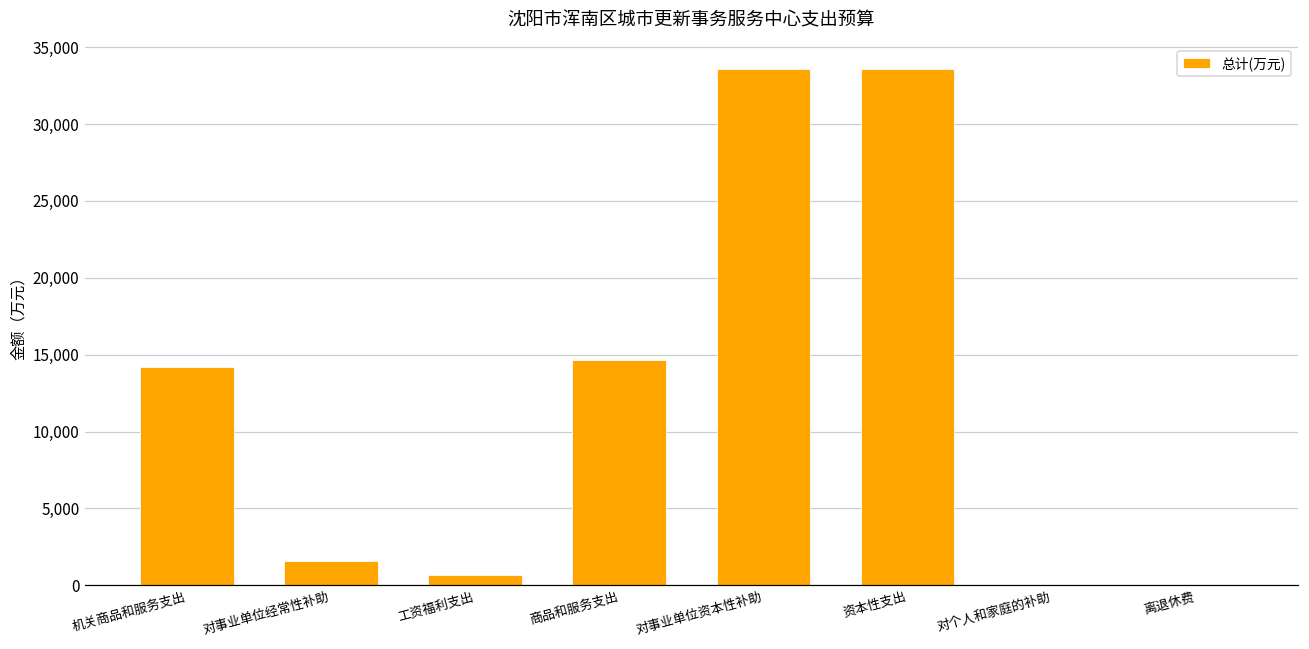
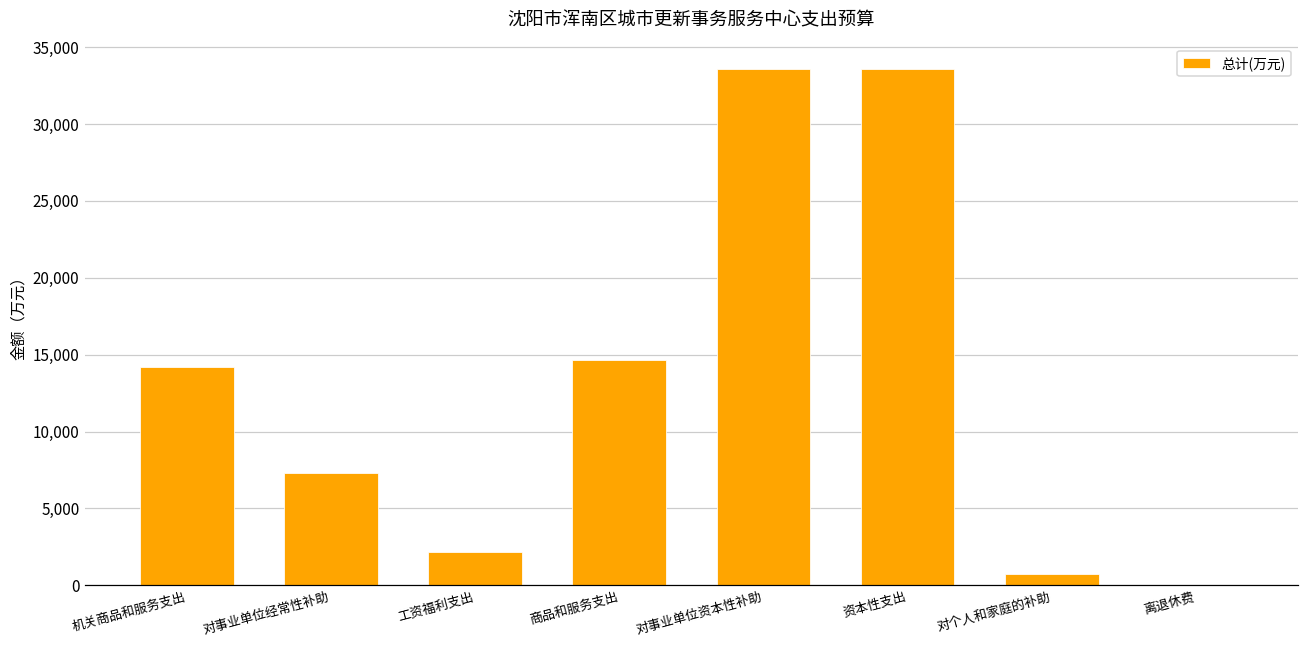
  {
    "机关商品和服务支出": "14,200",
-   "对事业单位经常性补助": "1,600",
-   "工资福利支出": "700",
+   "对事业单位经常性补助": "7,300",
+   "工资福利支出": "2,200",
    "商品和服务支出": "14,700",
    "对事业单位资本性补助": "33,600",
    "资本性支出": "33,600",
-   "对个人和家庭的补助": "0"
+   "对个人和家庭的补助": "700"
  }
